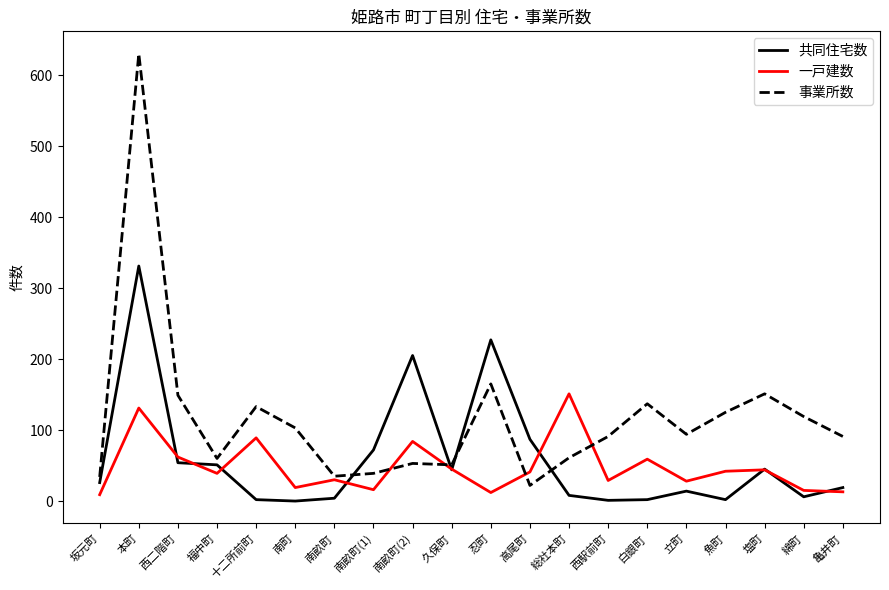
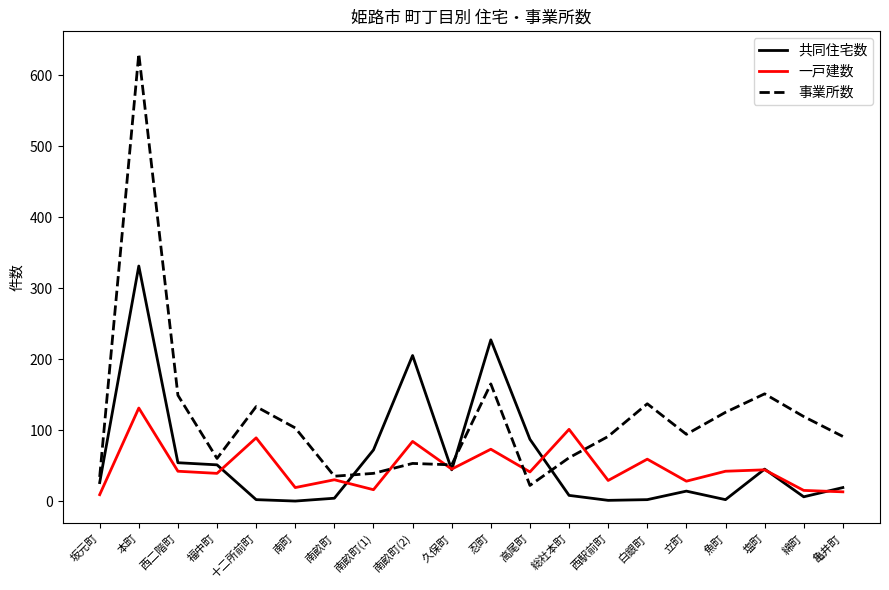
  {
    "一戸建数": {
      "坂元町": 10,
      "本町": 130,
-     "西二階町": 60,
+     "西二階町": 40,
      "福中町": 40,
      "十二所前町": 90,
      "南町": 20,
      "南畝町": 30,
      "南畝町(1)": 20,
      "南畝町(2)": 80,
-     "忍町": 10,
+     "忍町": 70,
      "高尾町": 40,
-     "総社本町": 150,
+     "総社本町": 100,
      "西駅前町": 30,
      "白銀町": 60,
      "立町": 30,
      "魚町": 40,
      "綿町": 20,
      "亀井町": 10
    }
  }
